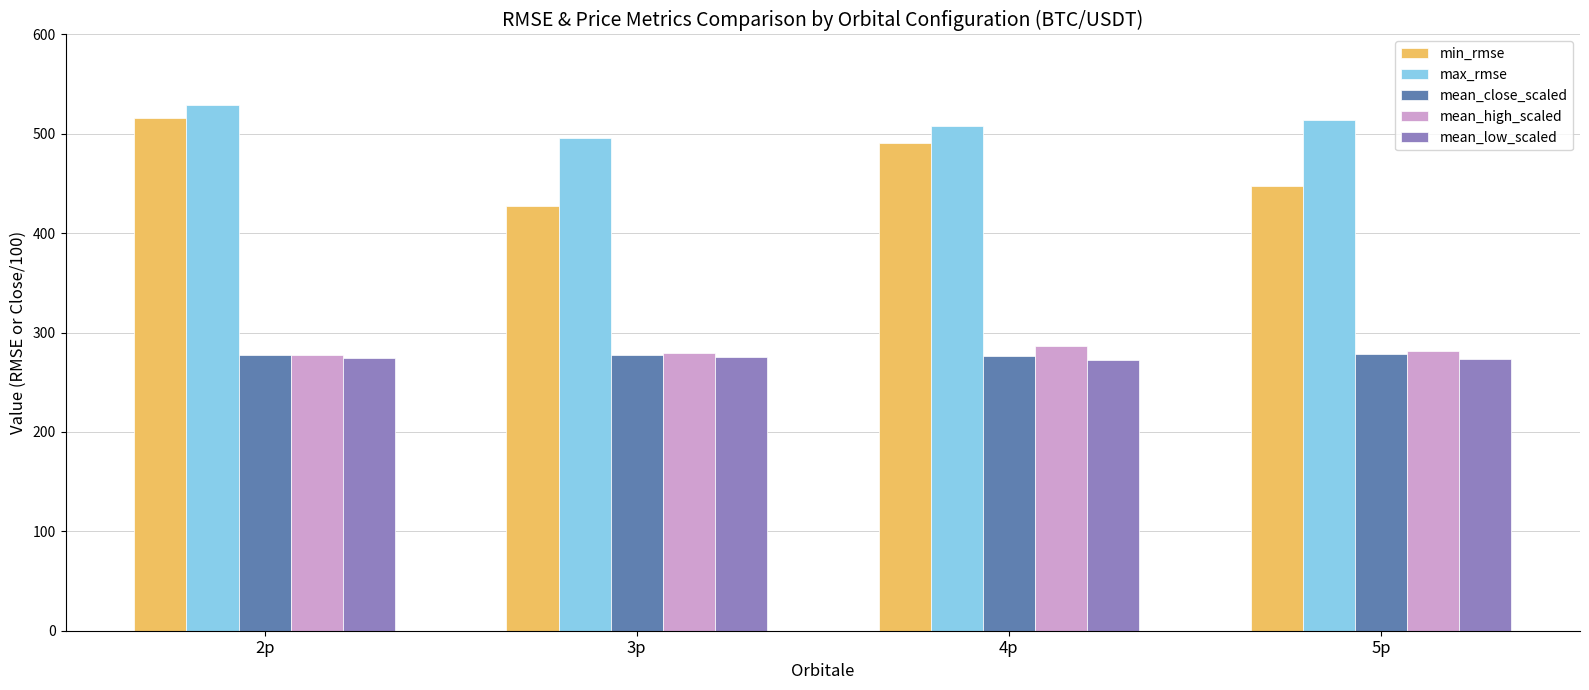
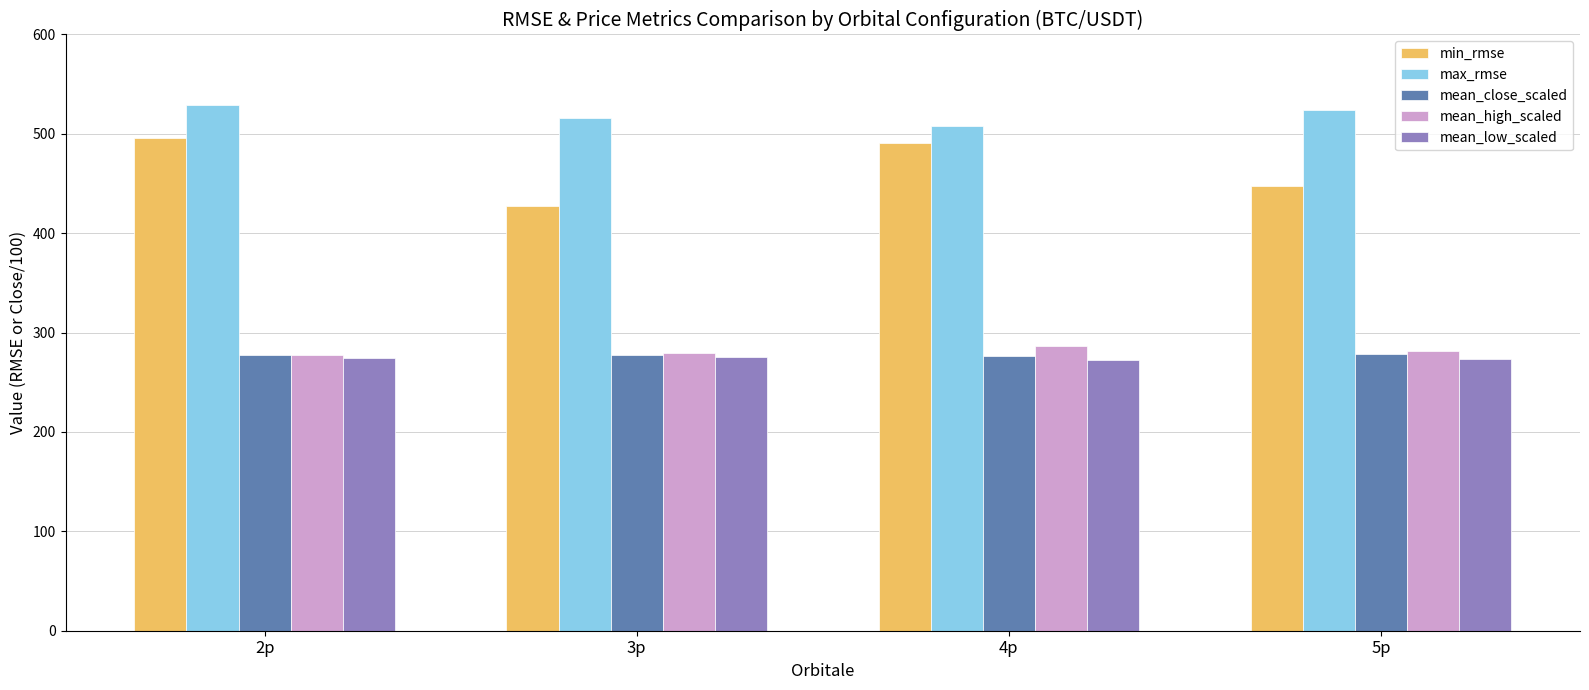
  {
    "min_rmse": {
-     "2p": 520,
+     "2p": 500,
      "3p": 430,
      "4p": 490,
      "5p": 450
    },
    "max_rmse": {
      "2p": 530,
-     "3p": 500,
+     "3p": 520,
      "4p": 510,
-     "5p": 510
+     "5p": 520
    },
    "mean_high_scaled": {
      "2p": 280,
      "3p": 280,
      "4p": 290,
      "5p": 280
    }
  }
